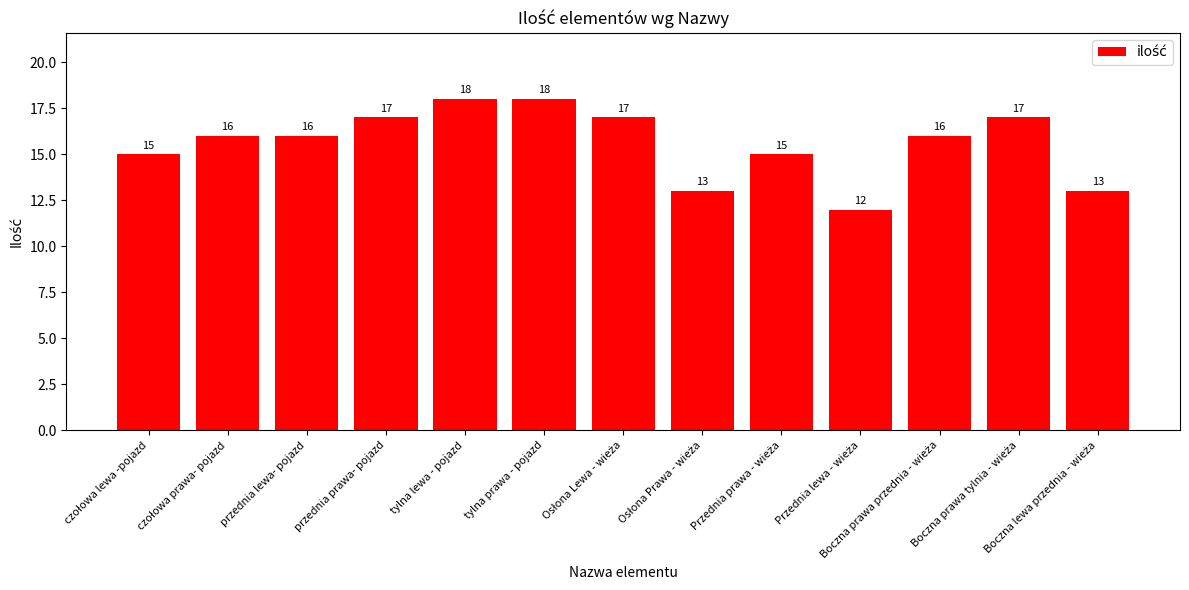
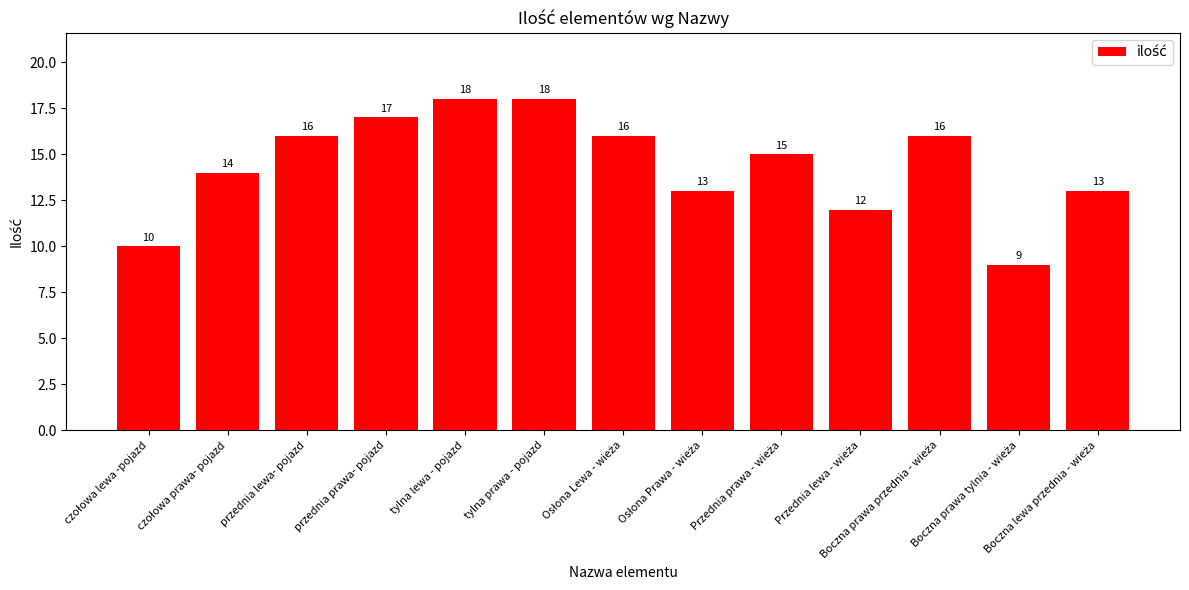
  {
-   "czołowa lewa -pojazd": 15,
-   "czołowa prawa- pojazd": 16,
+   "czołowa lewa -pojazd": 10,
+   "czołowa prawa- pojazd": 14,
    "przednia lewa- pojazd": 16,
    "przednia prawa- pojazd": 17,
    "tylna lewa - pojazd": 18,
    "tylna prawa - pojazd": 18,
-   "Osłona Lewa - wieża": 17,
+   "Osłona Lewa - wieża": 16,
    "Osłona Prawa - wieża": 13,
    "Przednia prawa - wieża": 15,
    "Przednia lewa - wieża": 12,
    "Boczna prawa przednia - wieża": 16,
-   "Boczna prawa tylnia - wieża": 17,
+   "Boczna prawa tylnia - wieża": 9,
    "Boczna lewa przednia - wieża": 13
  }
